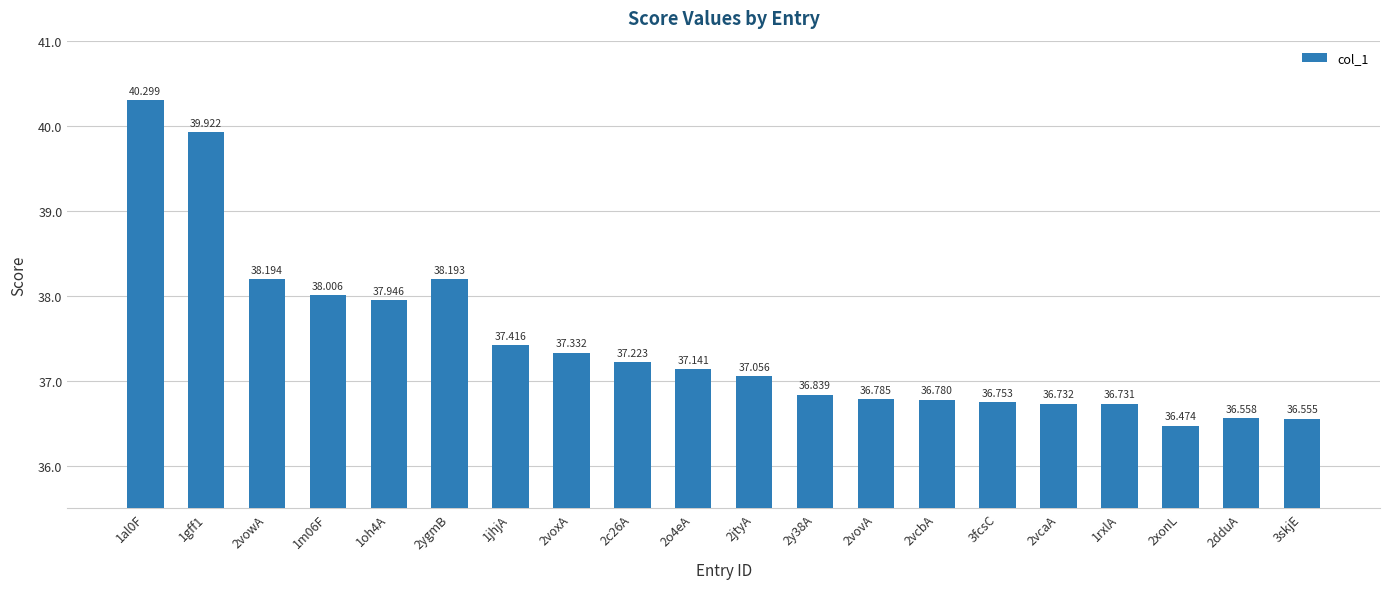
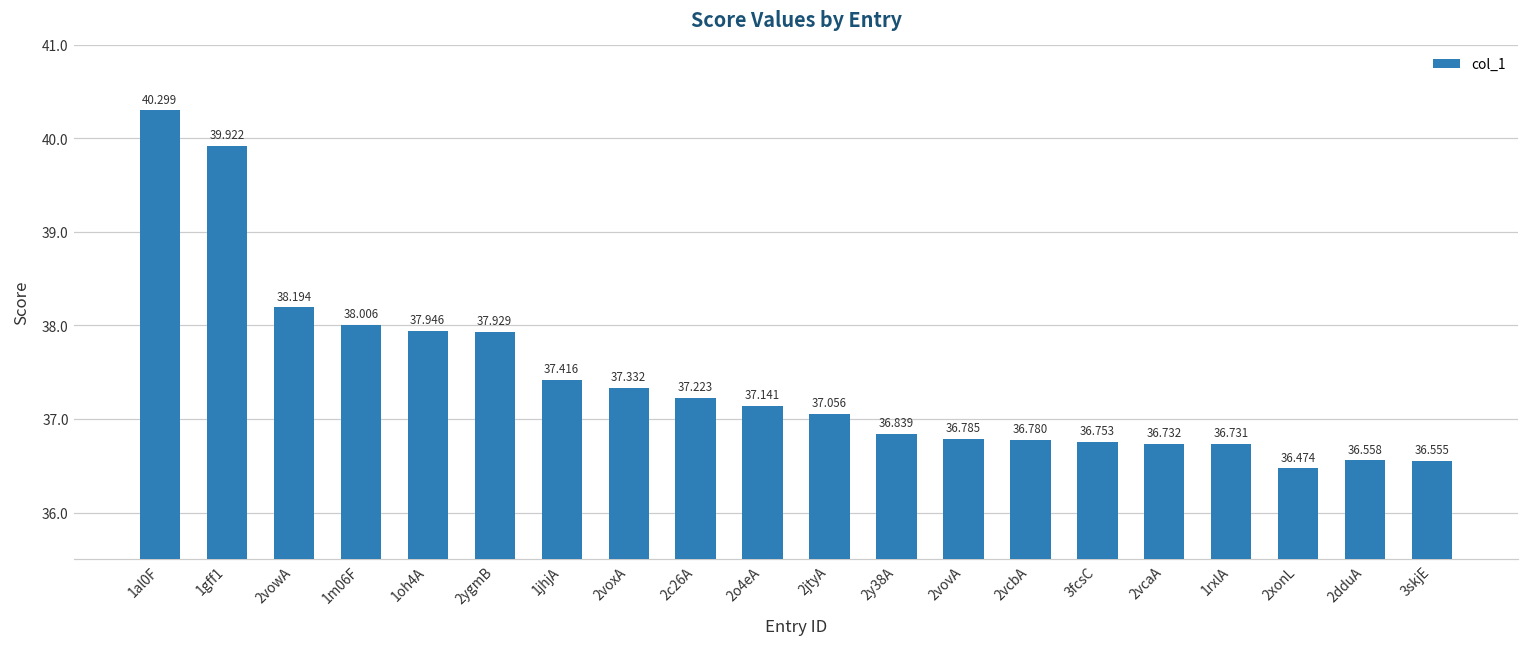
  {
    "1al0F": 40.299,
    "1gff1": 39.922,
    "2vowA": 38.194,
    "1m06F": 38.006,
    "1oh4A": 37.946,
-   "2ygmB": 38.193,
+   "2ygmB": 37.929,
    "1jhjA": 37.416,
    "2voxA": 37.332,
    "2c26A": 37.223,
    "2o4eA": 37.141,
    "2jtyA": 37.056,
    "2y38A": 36.839,
    "2vovA": 36.785,
    "2vcbA": 36.780,
    "3fcsC": 36.753,
    "2vcaA": 36.732,
    "1rxlA": 36.731,
    "2xonL": 36.474,
    "2dduA": 36.558,
    "3skjE": 36.555
  }
